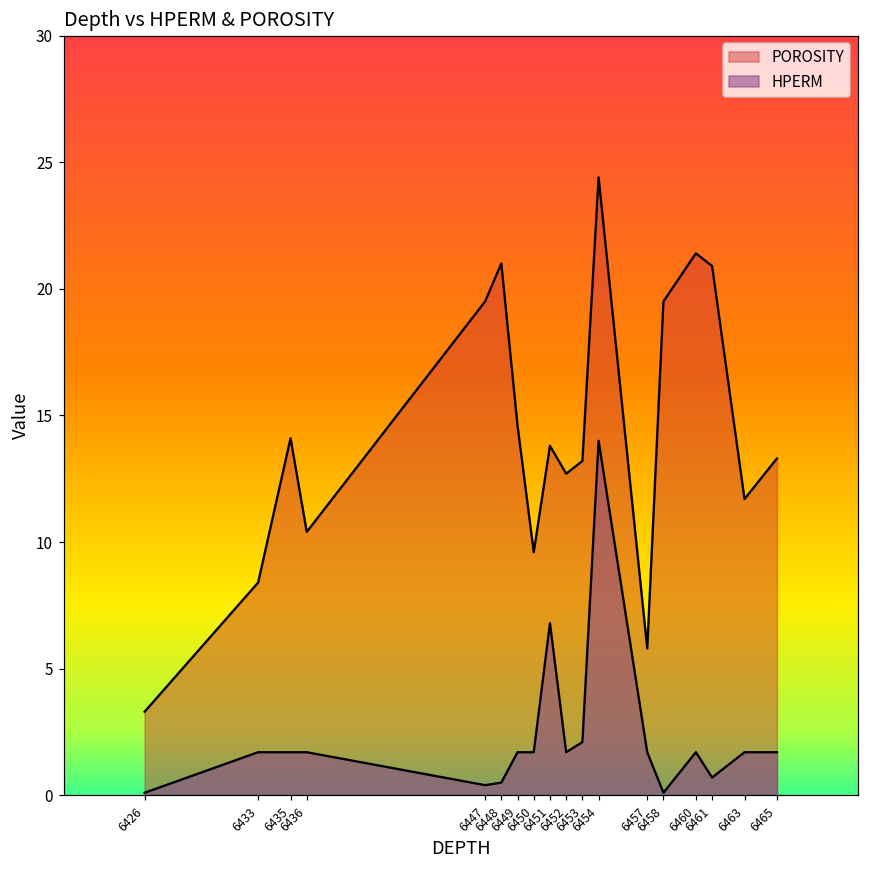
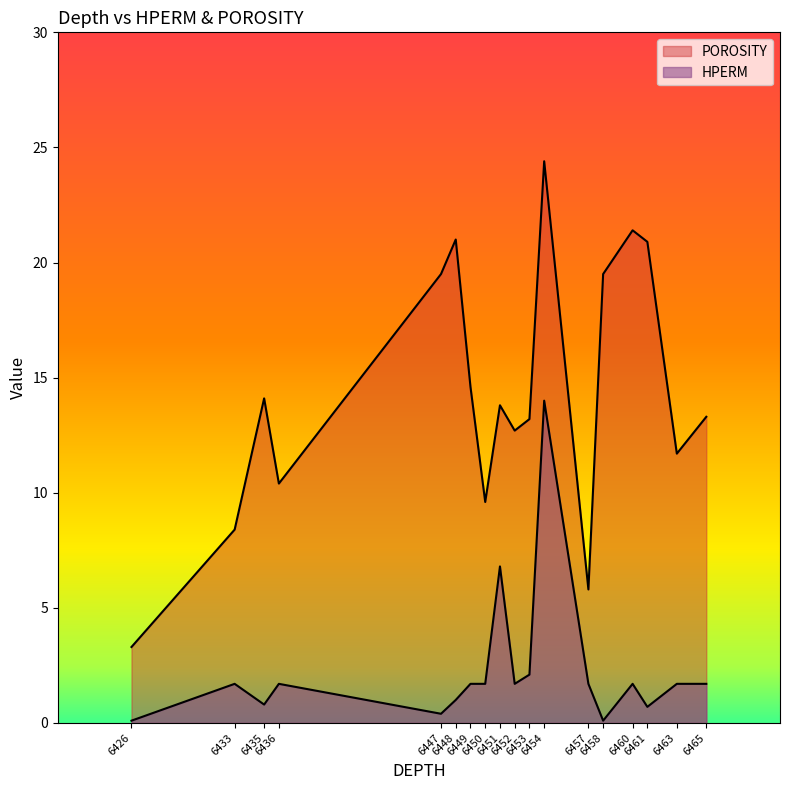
  {
    "POROSITY": {
      "6426": 3.3,
      "6433": 8.4,
      "6435": 14.1,
      "6436": 10.4,
      "6447": 19.5,
      "6448": 21.0,
      "6449": 14.6,
      "6450": 9.6,
      "6451": 13.8,
      "6452": 12.7,
      "6453": 13.2,
      "6454": 24.4,
      "6457": 5.8,
      "6458": 19.5,
      "6460": 21.4,
      "6461": 20.9,
      "6463": 11.7,
      "6465": 13.3
    },
    "HPERM": {
      "6426": 0.1,
      "6433": 1.7,
-     "6435": 1.7,
+     "6435": 0.8,
      "6436": 1.7,
      "6447": 0.4,
-     "6448": 0.5,
+     "6448": 1.0,
      "6449": 1.7,
      "6450": 1.7,
      "6451": 6.8,
      "6452": 1.7,
      "6453": 2.1,
      "6454": 14.0,
      "6457": 1.7,
      "6458": 0.1,
      "6460": 1.7,
      "6461": 0.7,
      "6463": 1.7,
      "6465": 1.7
    }
  }
